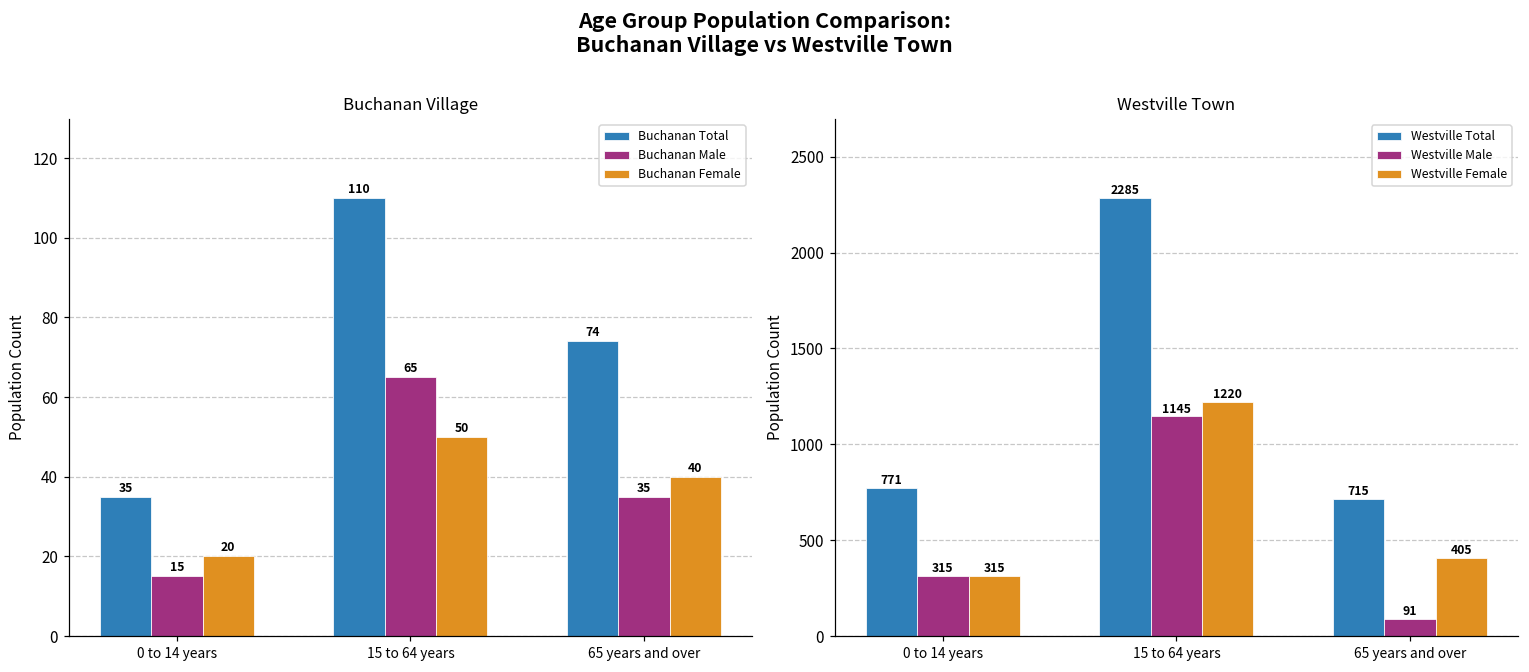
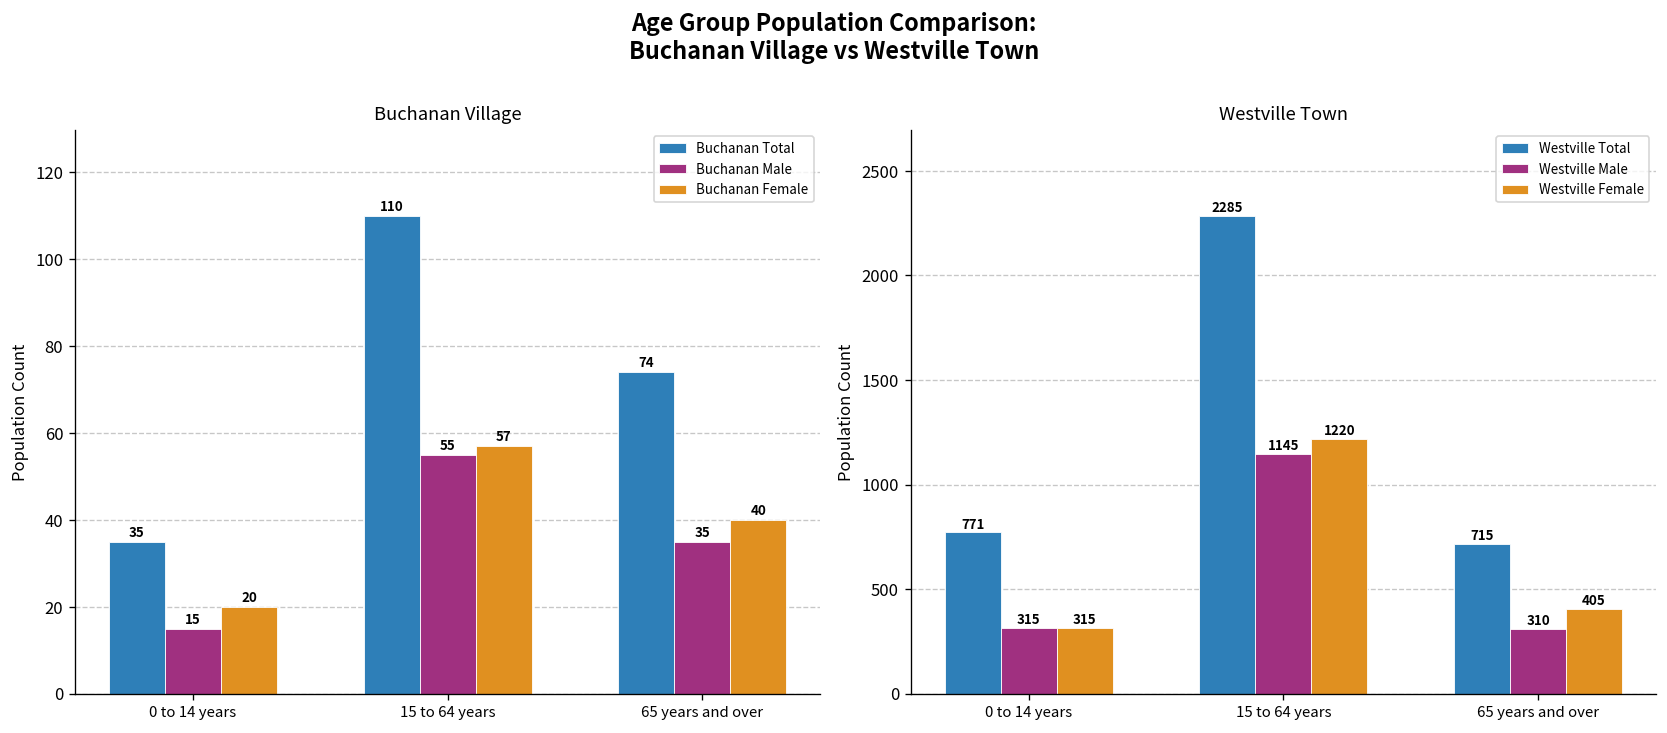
  {
    "Buchanan Village": {
      "Buchanan Total": {
        "0 to 14 years": 35,
        "15 to 64 years": 110,
        "65 years and over": 74
      },
      "Buchanan Male": {
        "0 to 14 years": 15,
-       "15 to 64 years": 65,
+       "15 to 64 years": 55,
        "65 years and over": 35
      },
      "Buchanan Female": {
        "0 to 14 years": 20,
-       "15 to 64 years": 50,
+       "15 to 64 years": 57,
        "65 years and over": 40
      }
    },
    "Westville Town": {
      "Westville Total": {
        "0 to 14 years": 771,
        "15 to 64 years": 2285,
        "65 years and over": 715
      },
      "Westville Male": {
        "0 to 14 years": 315,
        "15 to 64 years": 1145,
-       "65 years and over": 91
+       "65 years and over": 310
      },
      "Westville Female": {
        "0 to 14 years": 315,
        "15 to 64 years": 1220,
        "65 years and over": 405
      }
    }
  }
